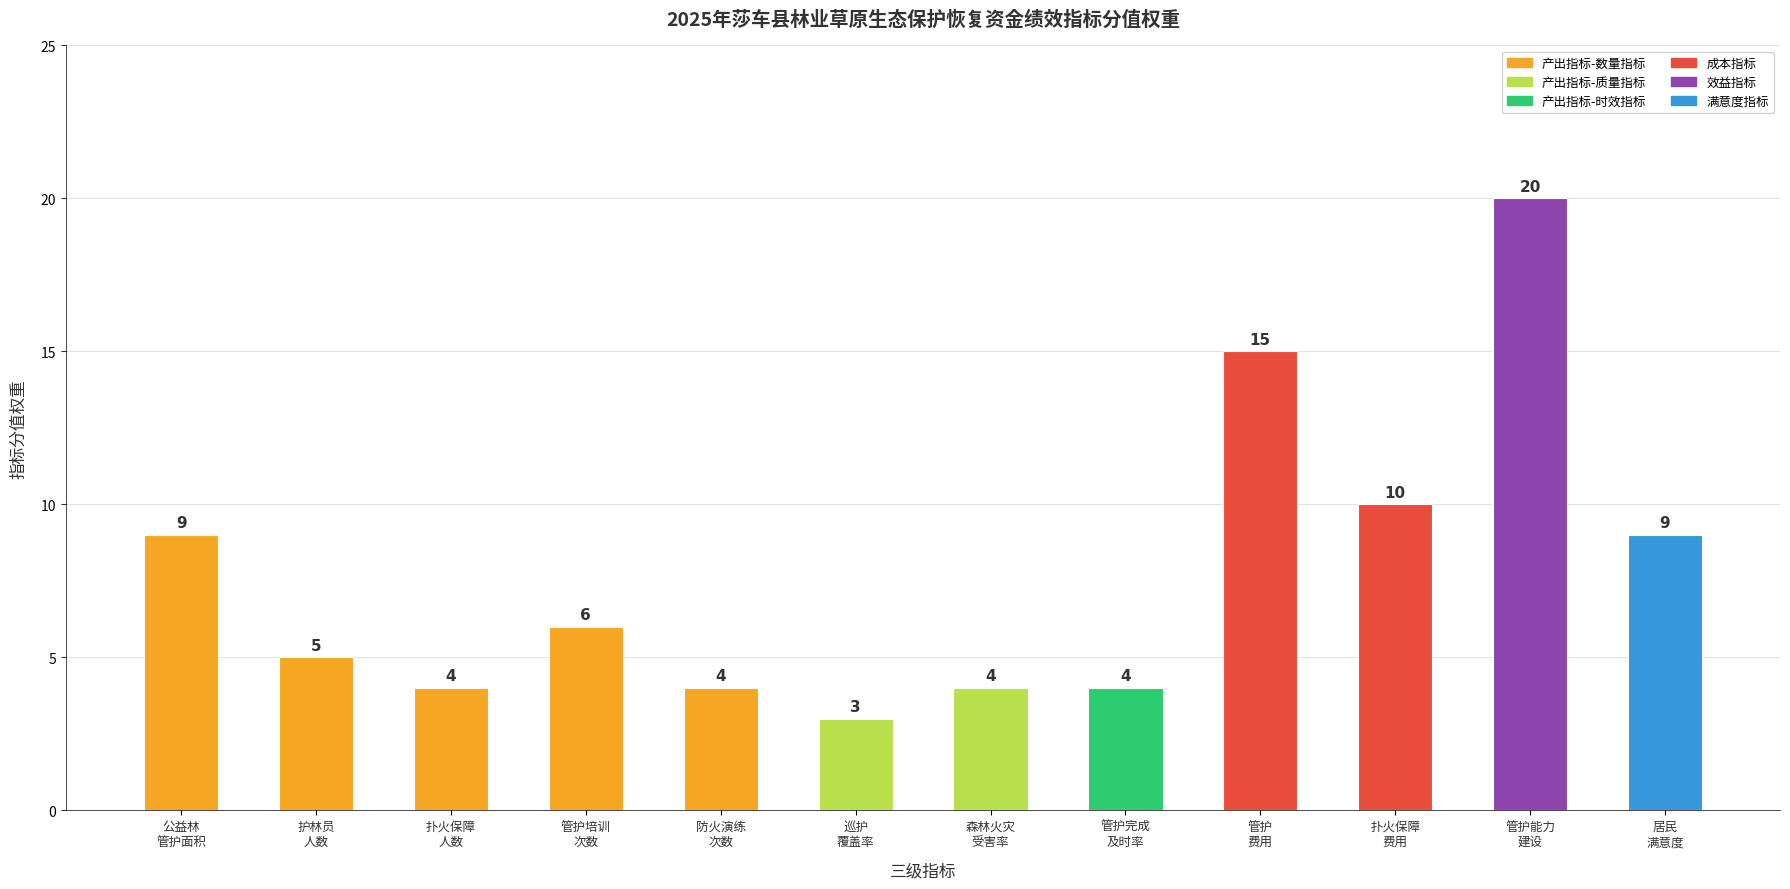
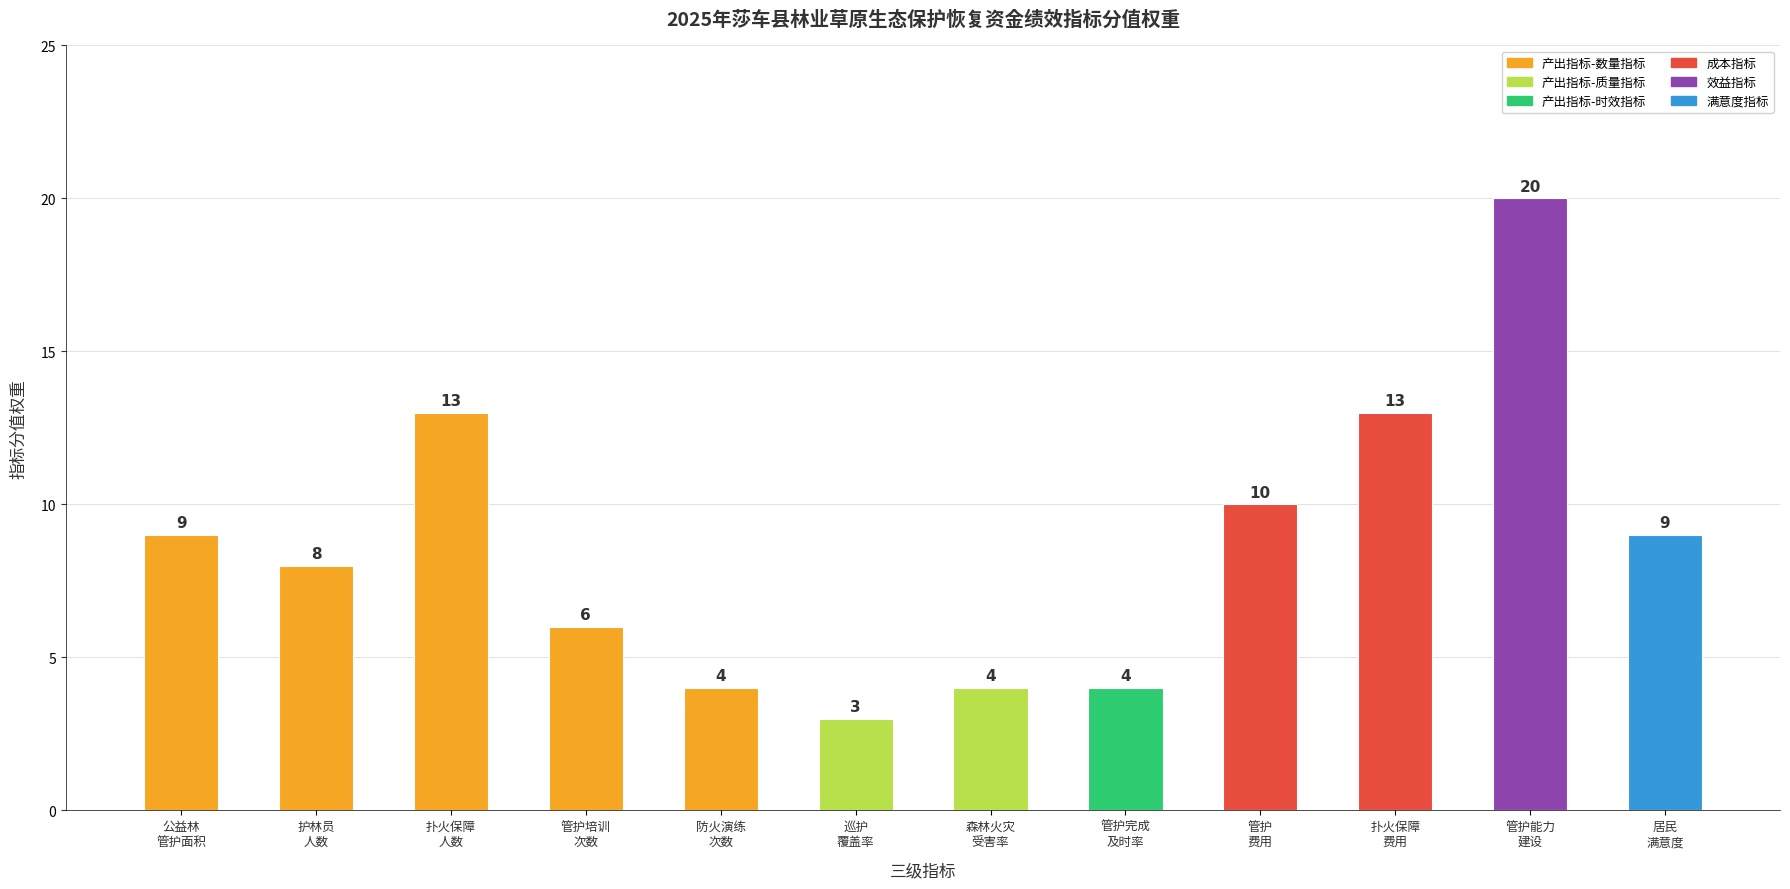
  {
    "公益林 管护面积": 9,
-   "护林员 人数": 5,
-   "扑火保障 人数": 4,
+   "护林员 人数": 8,
+   "扑火保障 人数": 13,
    "管护培训 次数": 6,
    "防火演练 次数": 4,
    "巡护 覆盖率": 3,
    "森林火灾 受害率": 4,
    "管护完成 及时率": 4,
-   "管护 费用": 15,
-   "扑火保障 费用": 10,
+   "管护 费用": 10,
+   "扑火保障 费用": 13,
    "管护能力 建设": 20,
    "居民 满意度": 9
  }
